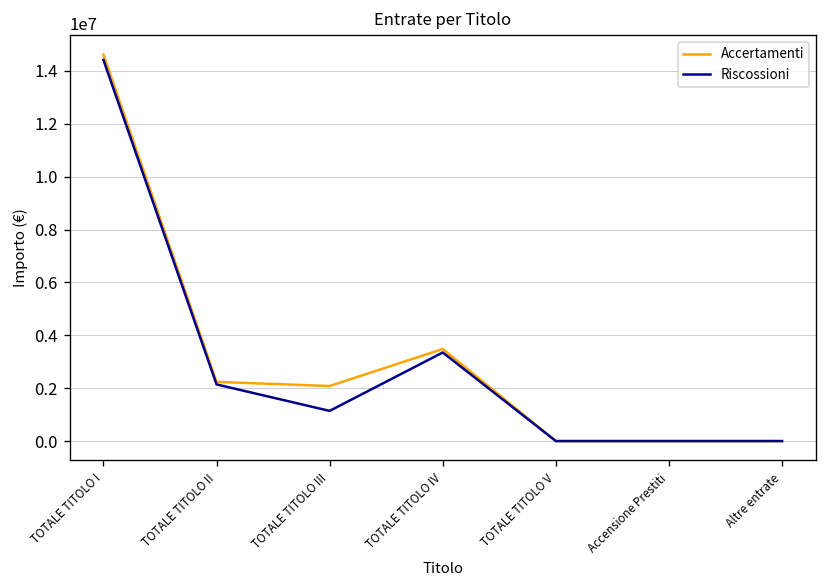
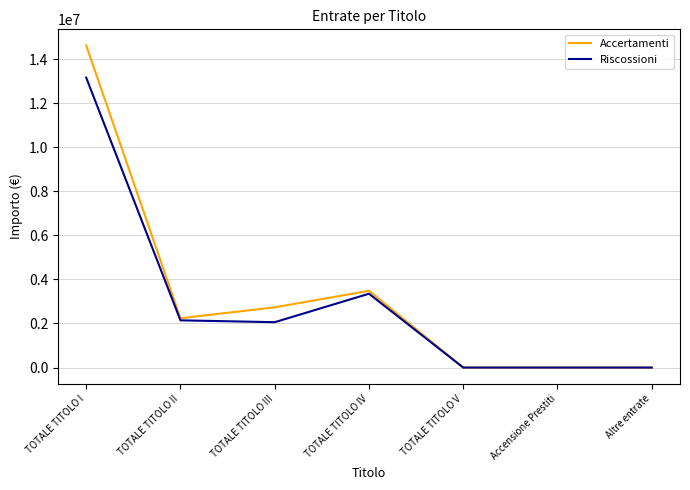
  {
    "Accertamenti": {
      "TOTALE TITOLO I": 14600000,
-     "TOTALE TITOLO III": 2100000,
+     "TOTALE TITOLO III": 2700000,
      "TOTALE TITOLO IV": 3500000
    },
    "Riscossioni": {
-     "TOTALE TITOLO I": 14400000,
-     "TOTALE TITOLO III": 1100000,
+     "TOTALE TITOLO I": 13200000,
+     "TOTALE TITOLO III": 2100000,
      "TOTALE TITOLO IV": 3300000
    }
  }
